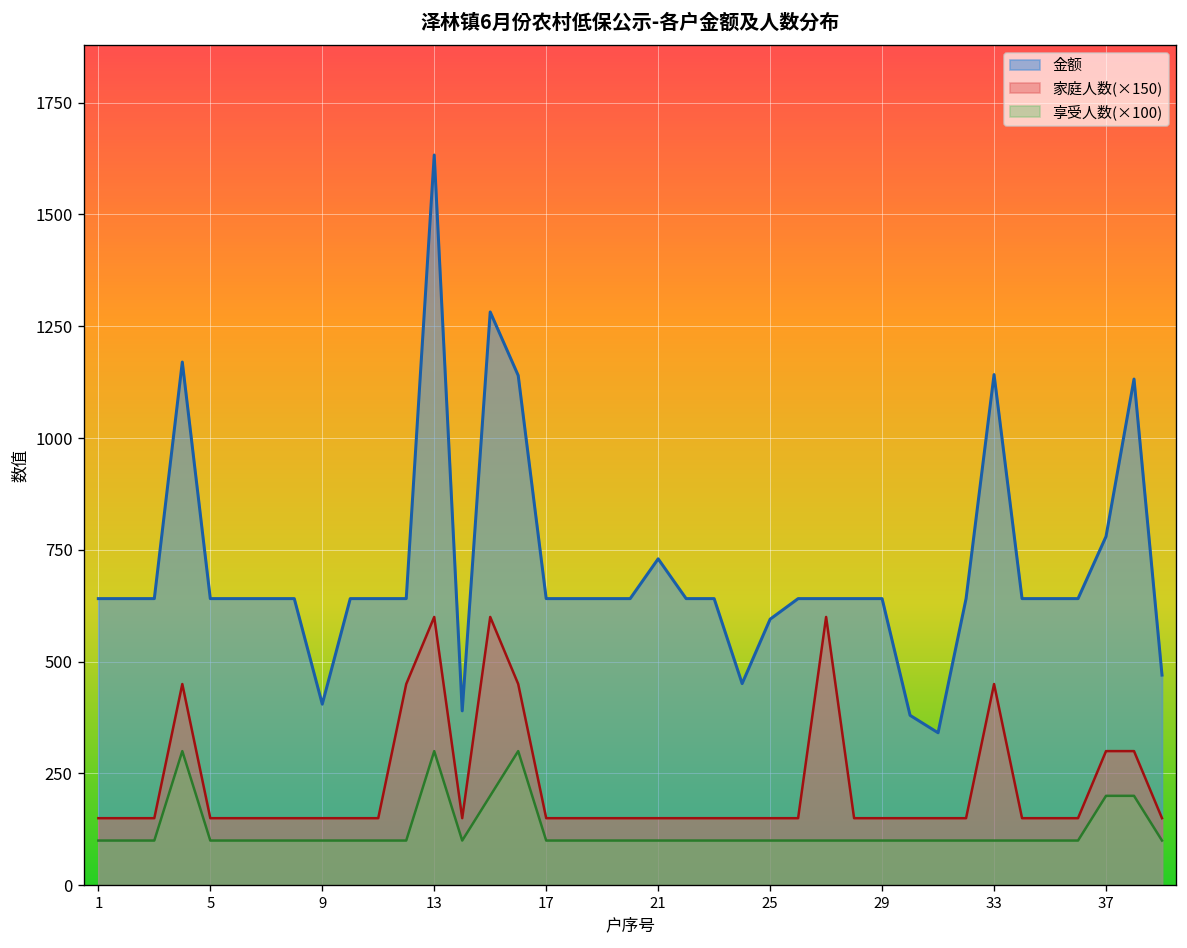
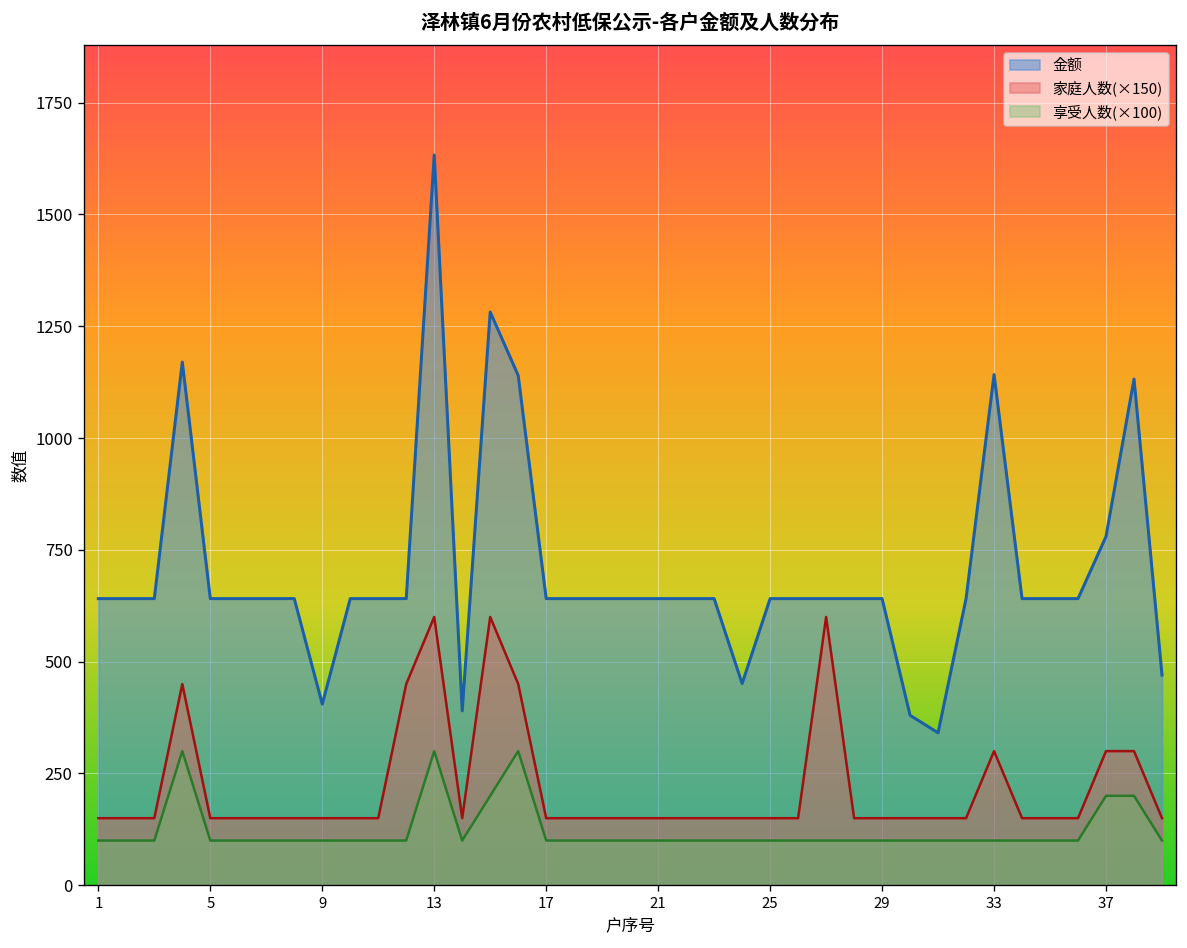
  {
    "金额": {
      "1": 640,
      "5": 640,
      "9": 410,
      "13": 1630,
      "17": 640,
-     "21": 730,
-     "25": 600,
+     "21": 640,
+     "25": 640,
      "29": 640,
      "33": 1140,
      "37": 780
    },
    "家庭人数(×150)": {
      "1": 150,
      "5": 150,
      "9": 150,
      "13": 600,
      "17": 150,
      "21": 150,
      "25": 150,
      "29": 150,
-     "33": 450,
+     "33": 300,
      "37": 300
    },
    "享受人数(×100)": {
      "1": 100,
      "5": 100,
      "9": 100,
      "13": 300,
      "17": 100,
      "21": 100,
      "25": 100,
      "29": 100,
      "33": 100,
      "37": 200
    }
  }
